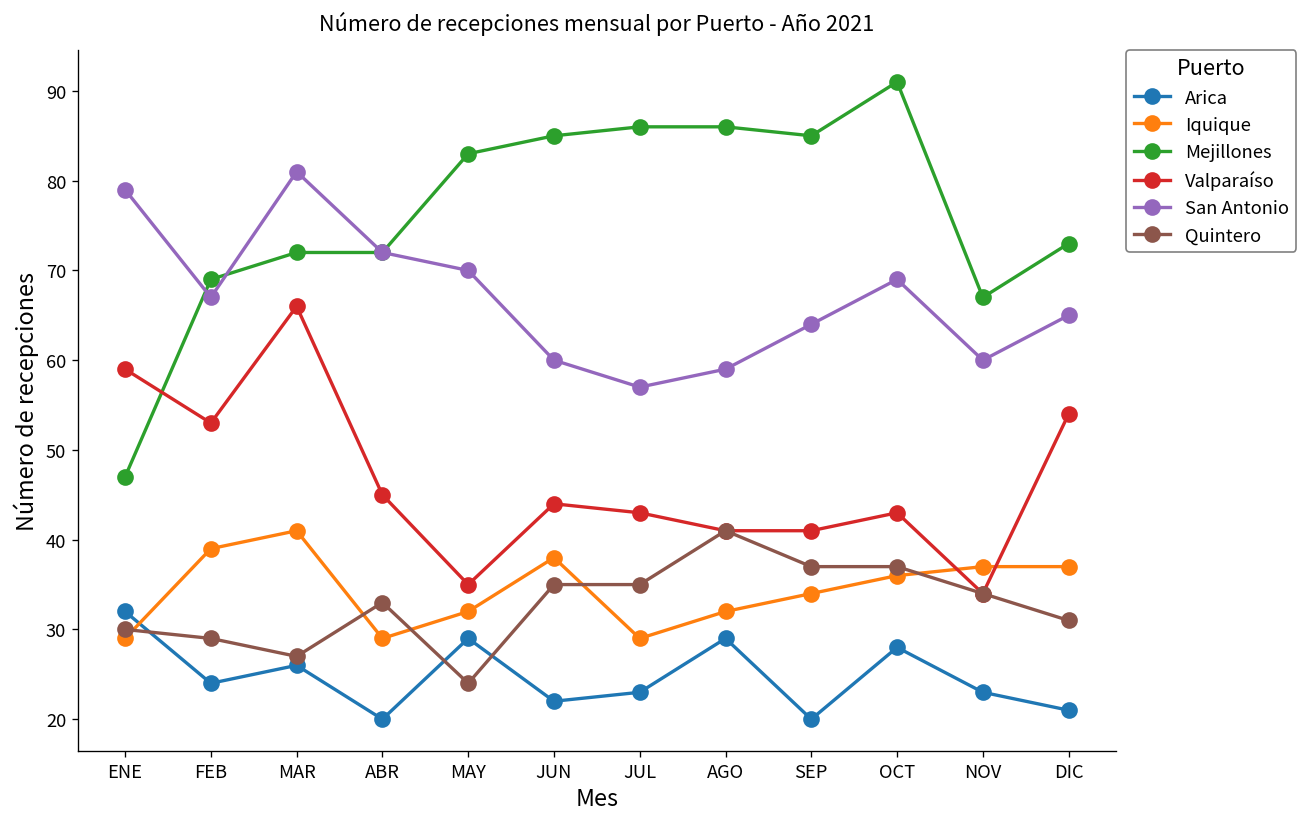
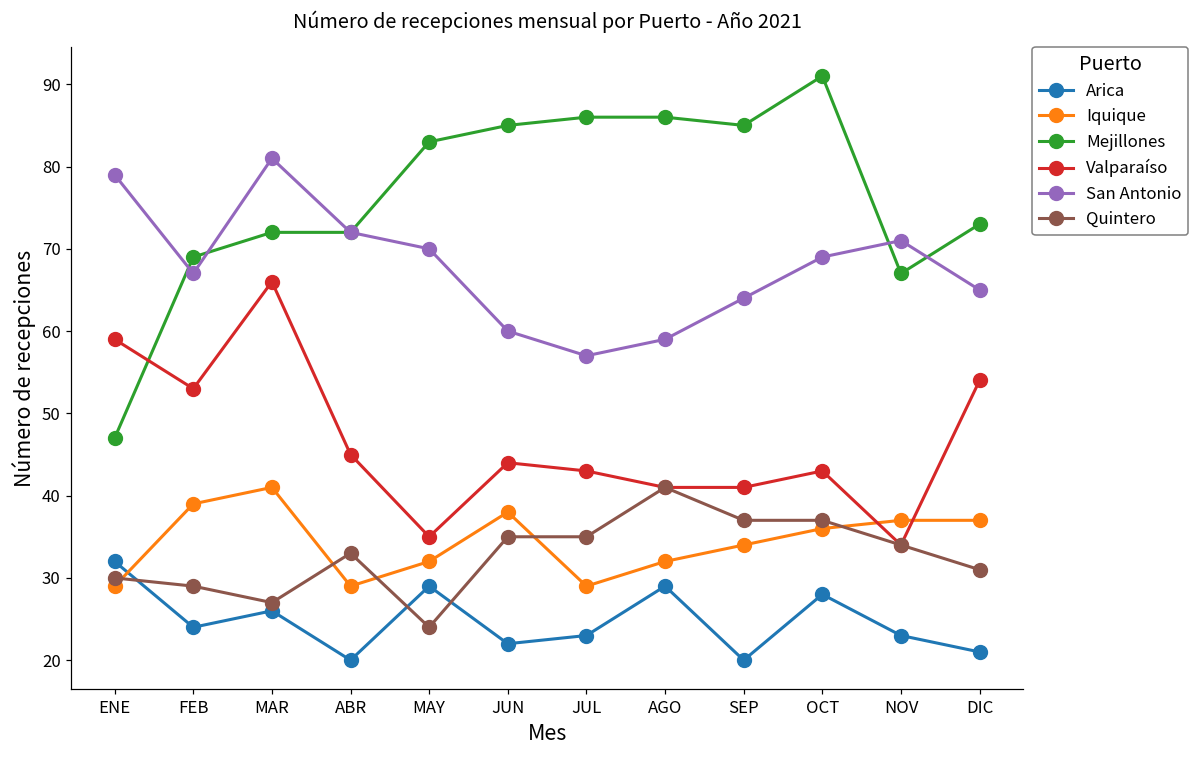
  {
    "Arica": {
      "ENE": 32,
      "FEB": 24,
      "MAR": 26,
      "ABR": 20,
      "MAY": 29,
      "JUN": 22,
      "JUL": 23,
      "AGO": 29,
      "SEP": 20,
      "OCT": 28,
      "NOV": 23,
      "DIC": 21
    },
    "Iquique": {
      "ENE": 29,
      "FEB": 39,
      "MAR": 41,
      "ABR": 29,
      "MAY": 32,
      "JUN": 38,
      "JUL": 29,
      "AGO": 32,
      "SEP": 34,
      "OCT": 36,
      "NOV": 37,
      "DIC": 37
    },
    "Mejillones": {
      "ENE": 47,
      "FEB": 69,
      "MAR": 72,
      "MAY": 83,
      "JUN": 85,
      "JUL": 86,
      "AGO": 86,
      "SEP": 85,
      "OCT": 91,
      "NOV": 67,
      "DIC": 73
    },
    "Valparaíso": {
      "ENE": 59,
      "FEB": 53,
      "MAR": 66,
      "ABR": 45,
      "MAY": 35,
      "JUN": 44,
      "JUL": 43,
      "SEP": 41,
      "OCT": 43,
      "DIC": 54
    },
    "San Antonio": {
      "ENE": 79,
      "FEB": 67,
      "MAR": 81,
      "MAY": 70,
      "JUN": 60,
      "JUL": 57,
      "AGO": 59,
      "SEP": 64,
      "OCT": 69,
-     "NOV": 60,
+     "NOV": 71,
      "DIC": 65
    },
    "Quintero": {
      "ENE": 30,
      "FEB": 29,
      "MAR": 27,
      "ABR": 33,
      "MAY": 24,
      "JUN": 35,
      "JUL": 35,
      "SEP": 37,
      "OCT": 37,
      "DIC": 31
    }
  }
